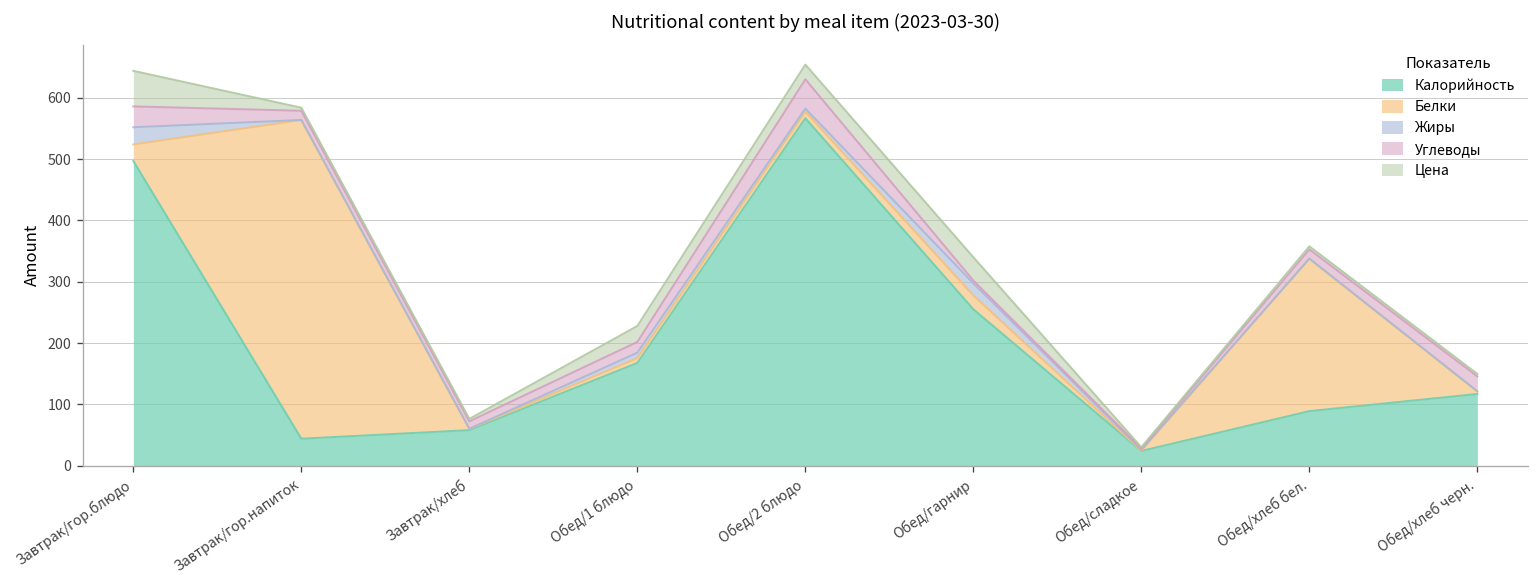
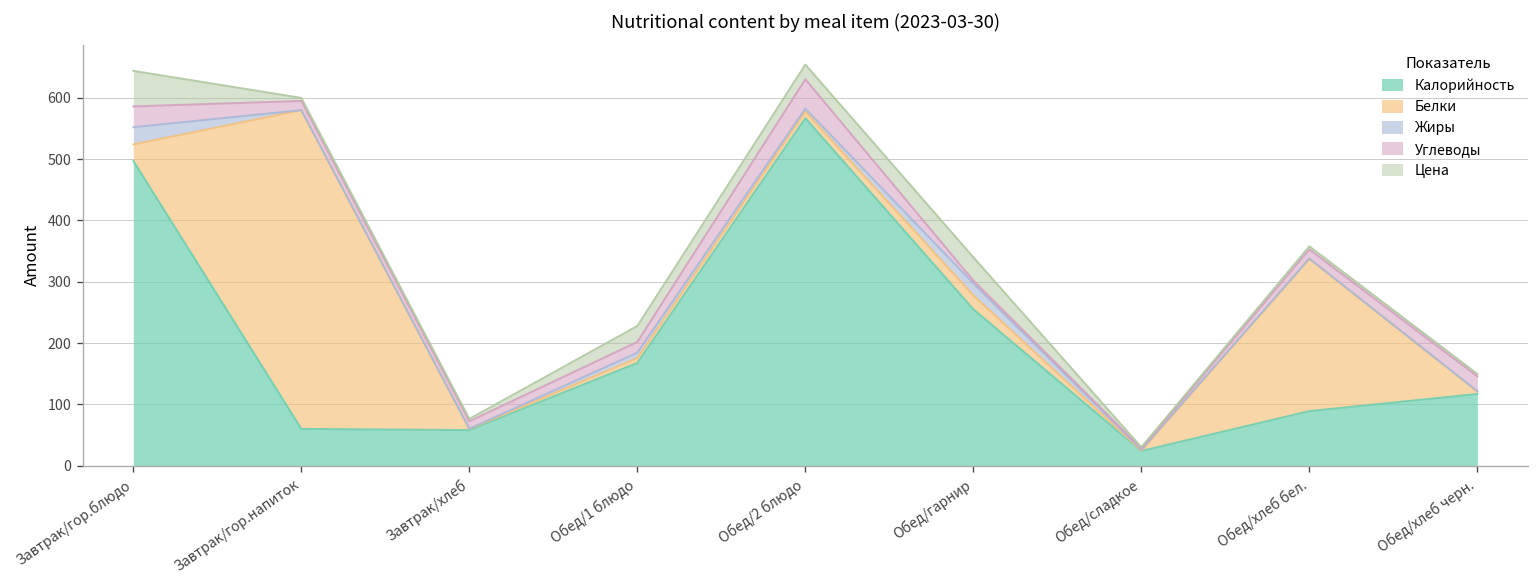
  {
    "Калорийность": {
      "Завтрак/гор.блюдо": 500,
-     "Завтрак/гор.напиток": 40,
+     "Завтрак/гор.напиток": 60,
      "Обед/1 блюдо": 170,
      "Обед/2 блюдо": 570,
      "Обед/гарнир": 260,
      "Обед/хлеб бел.": 90
    },
    "Белки": {
      "Завтрак/гор.блюдо": 30,
      "Обед/1 блюдо": 10,
      "Обед/гарнир": 20
    }
  }
